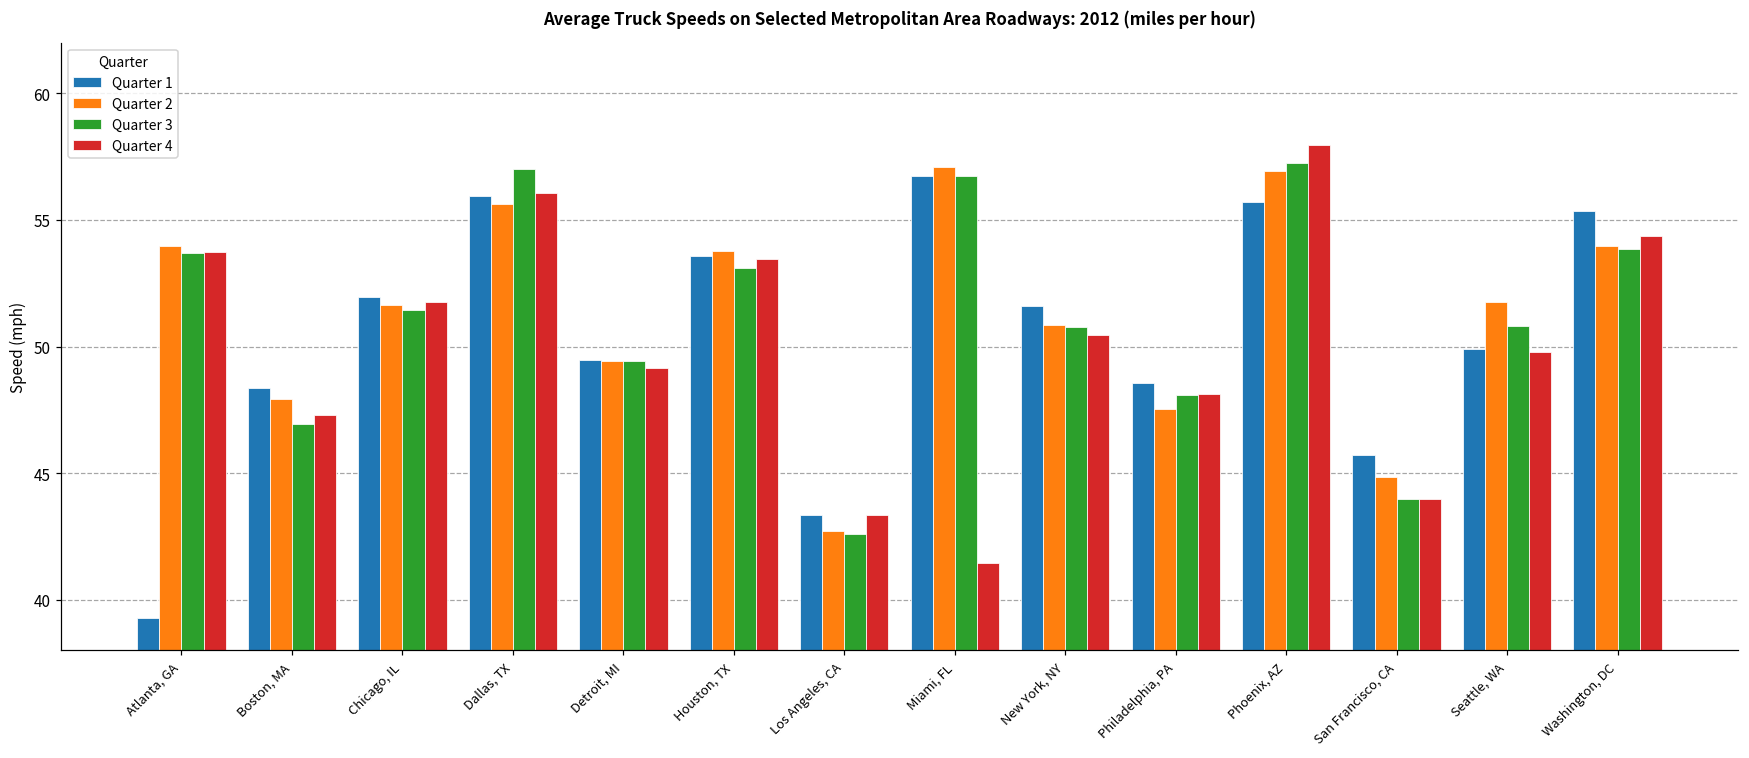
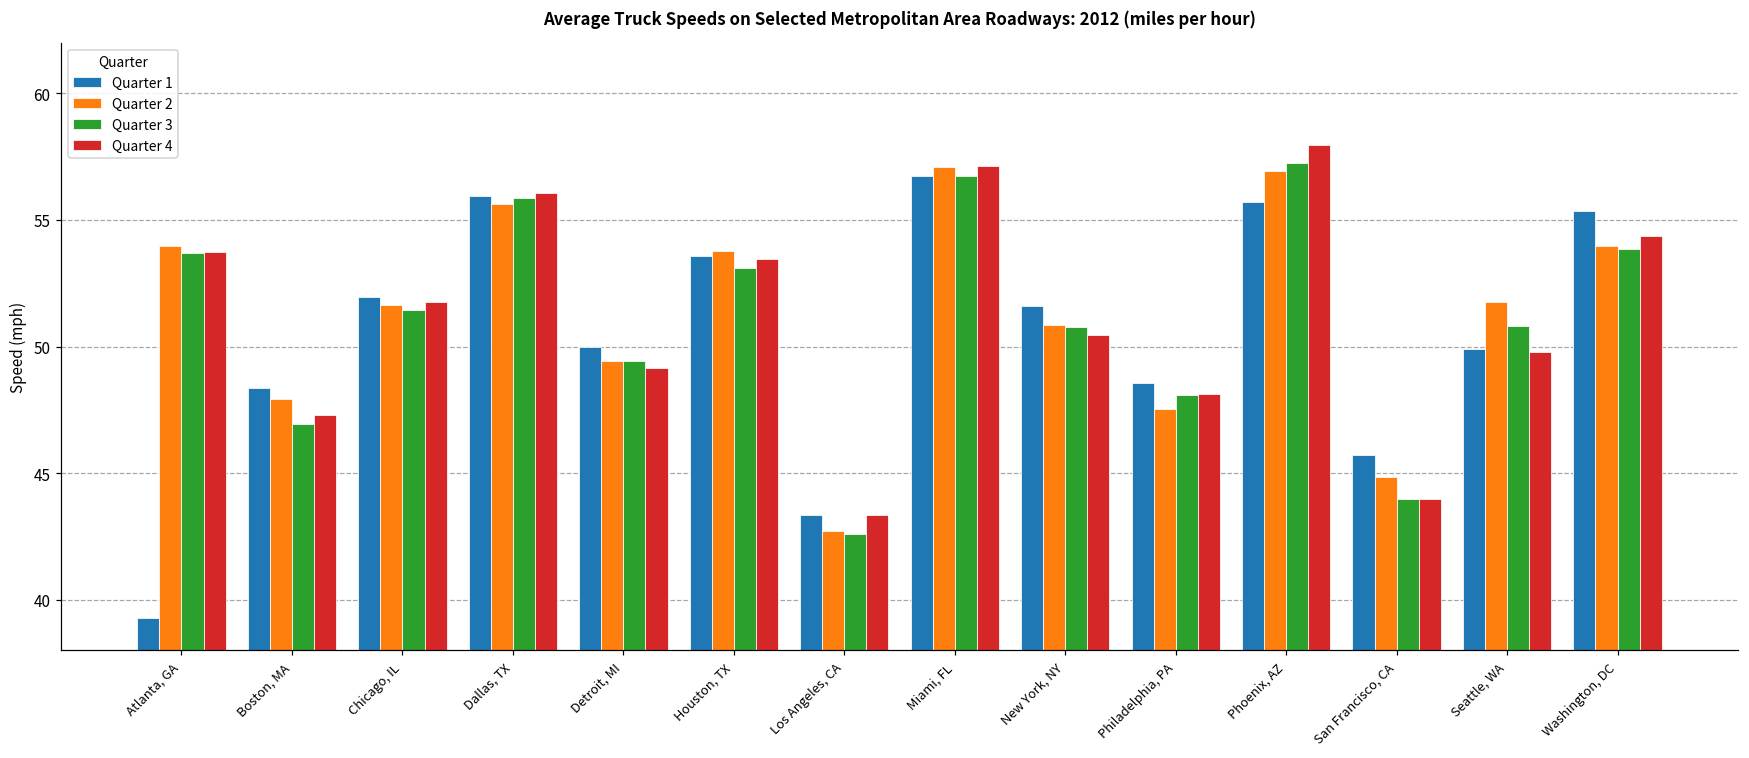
  {
    "Quarter 1": {
      "Atlanta, GA": 39.3,
      "Boston, MA": 48.4,
      "Chicago, IL": 52.0,
      "Dallas, TX": 56.0,
-     "Detroit, MI": 49.5,
+     "Detroit, MI": 50.0,
      "Houston, TX": 53.6,
      "Los Angeles, CA": 43.3,
      "Miami, FL": 56.7,
      "New York, NY": 51.6,
      "Philadelphia, PA": 48.6,
      "Phoenix, AZ": 55.7,
      "San Francisco, CA": 45.7,
      "Seattle, WA": 49.9,
      "Washington, DC": 55.3
    },
    "Quarter 2": {
      "Atlanta, GA": 54.0,
      "Boston, MA": 47.9,
      "Chicago, IL": 51.7,
      "Dallas, TX": 55.6,
      "Detroit, MI": 49.4,
      "Houston, TX": 53.8,
      "Los Angeles, CA": 42.7,
      "Miami, FL": 57.1,
      "New York, NY": 50.9,
      "Philadelphia, PA": 47.5,
      "Phoenix, AZ": 56.9,
      "San Francisco, CA": 44.8,
      "Seattle, WA": 51.8,
      "Washington, DC": 54.0
    },
    "Quarter 3": {
      "Atlanta, GA": 53.7,
      "Boston, MA": 46.9,
      "Chicago, IL": 51.4,
-     "Dallas, TX": 57.0,
+     "Dallas, TX": 55.9,
      "Detroit, MI": 49.4,
      "Houston, TX": 53.1,
      "Los Angeles, CA": 42.6,
      "Miami, FL": 56.8,
      "New York, NY": 50.8,
      "Philadelphia, PA": 48.1,
      "Phoenix, AZ": 57.3,
      "San Francisco, CA": 44.0,
      "Seattle, WA": 50.8,
      "Washington, DC": 53.8
    },
    "Quarter 4": {
      "Atlanta, GA": 53.7,
      "Boston, MA": 47.3,
      "Chicago, IL": 51.7,
      "Dallas, TX": 56.0,
      "Detroit, MI": 49.2,
      "Houston, TX": 53.4,
      "Los Angeles, CA": 43.4,
-     "Miami, FL": 41.5,
+     "Miami, FL": 57.1,
      "New York, NY": 50.4,
      "Philadelphia, PA": 48.1,
      "Phoenix, AZ": 58.0,
      "San Francisco, CA": 44.0,
      "Seattle, WA": 49.8,
      "Washington, DC": 54.4
    }
  }
